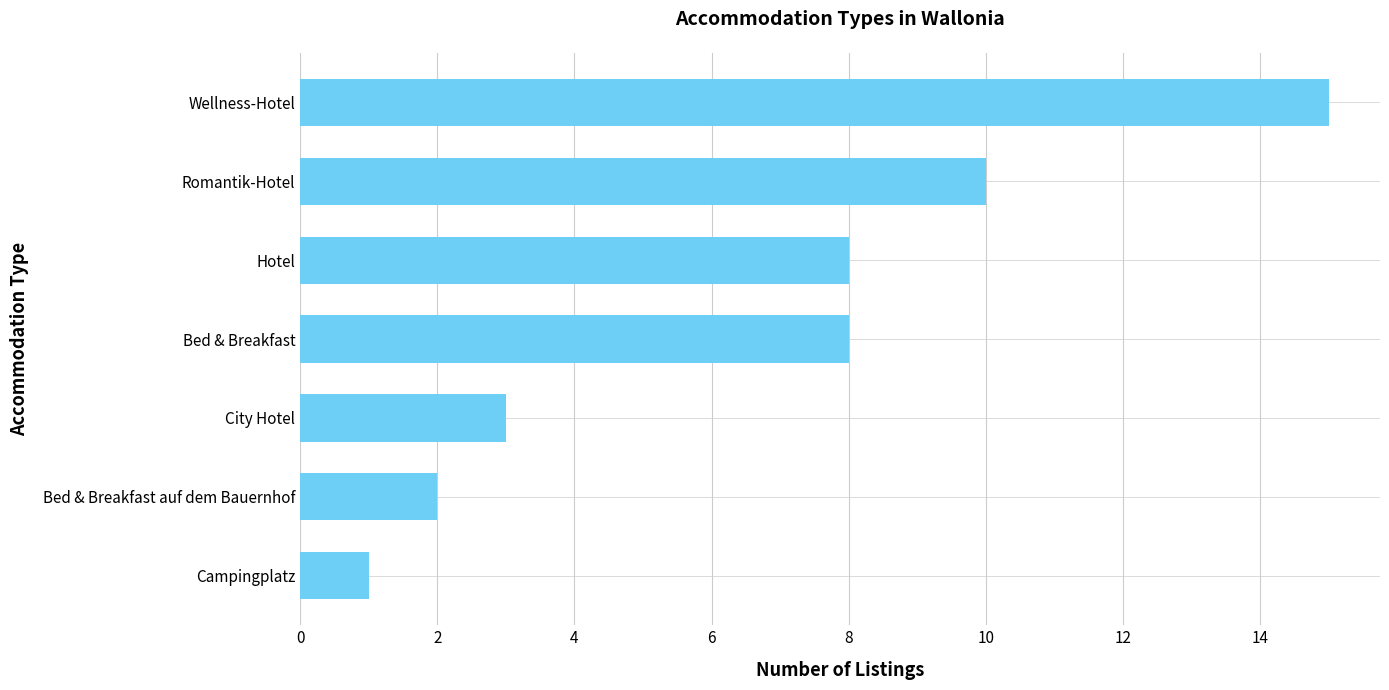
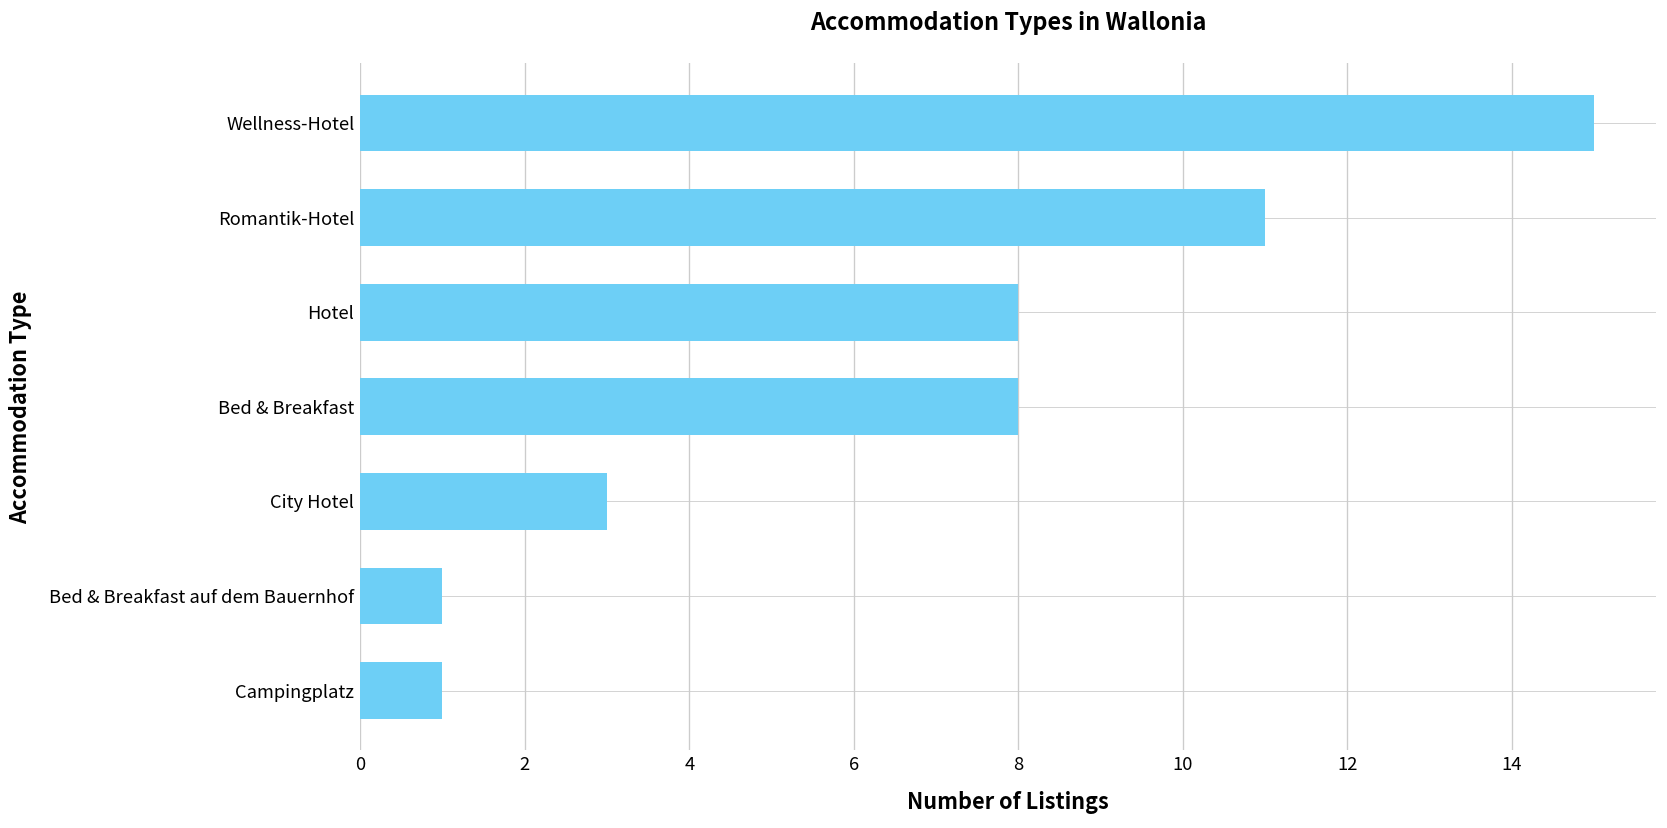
  {
    "Wellness-Hotel": 15,
-   "Romantik-Hotel": 10,
+   "Romantik-Hotel": 11,
    "Hotel": 8,
    "Bed & Breakfast": 8,
    "City Hotel": 3,
-   "Bed & Breakfast auf dem Bauernhof": 2,
+   "Bed & Breakfast auf dem Bauernhof": 1,
    "Campingplatz": 1
  }
